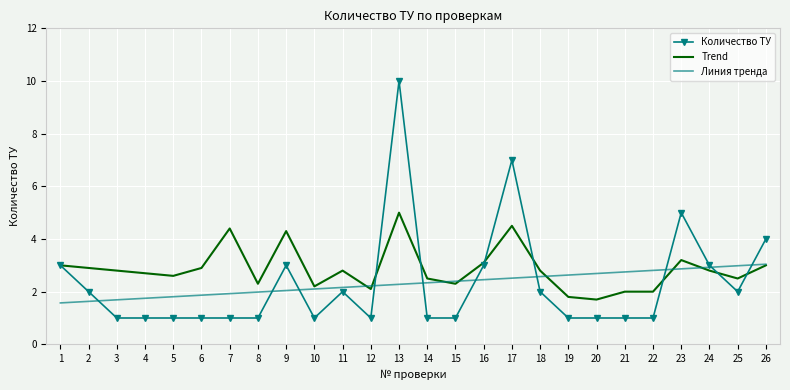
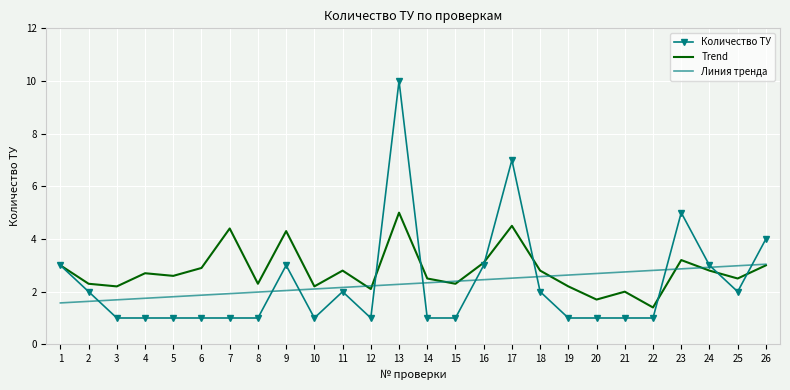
  {
    "Trend": {
-     "2": 2.9,
-     "3": 2.8,
+     "2": 2.3,
+     "3": 2.2,
      "4": 2.7,
      "5": 2.6,
      "6": 2.9,
      "7": 4.4,
      "8": 2.3,
      "9": 4.3,
      "10": 2.2,
      "11": 2.8,
      "12": 2.1,
      "13": 5.0,
      "14": 2.5,
      "15": 2.3,
      "16": 3.1,
      "17": 4.5,
      "18": 2.8,
-     "19": 1.8,
+     "19": 2.2,
      "20": 1.7,
      "21": 2.0,
-     "22": 2.0,
+     "22": 1.4,
      "23": 3.2,
      "24": 2.8,
      "25": 2.5
    }
  }
